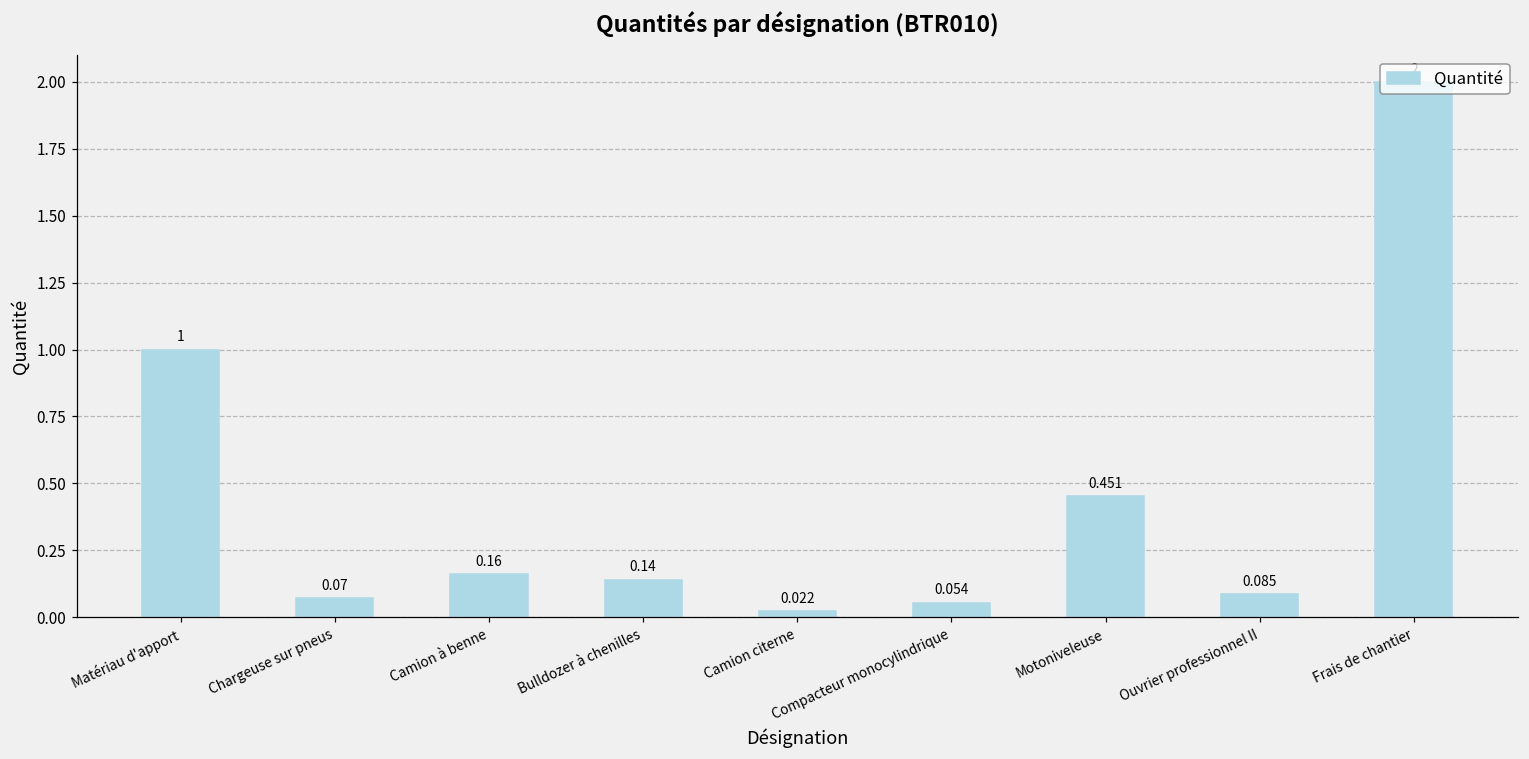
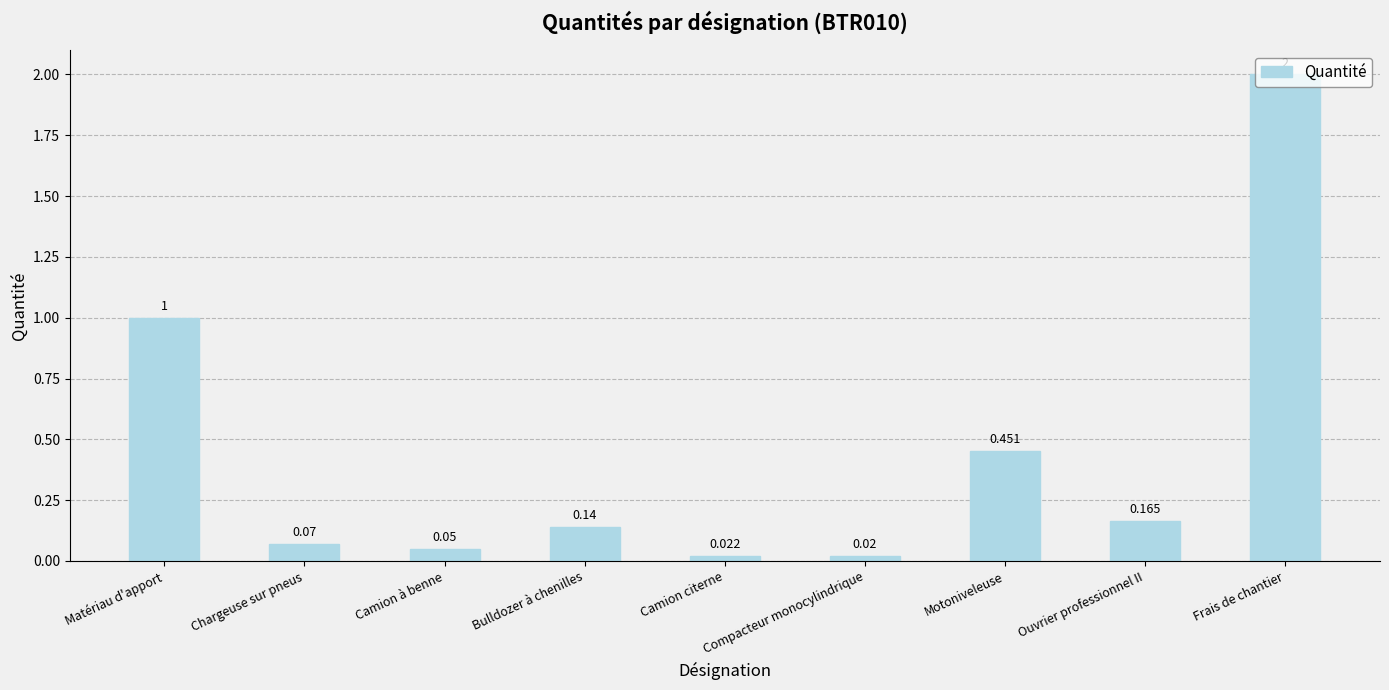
  {
    "Matériau d'apport": 1,
    "Chargeuse sur pneus": 0.07,
-   "Camion à benne": 0.16,
+   "Camion à benne": 0.05,
    "Bulldozer à chenilles": 0.14,
    "Camion citerne": 0.022,
-   "Compacteur monocylindrique": 0.054,
+   "Compacteur monocylindrique": 0.02,
    "Motoniveleuse": 0.451,
-   "Ouvrier professionnel II": 0.085
+   "Ouvrier professionnel II": 0.165
  }
